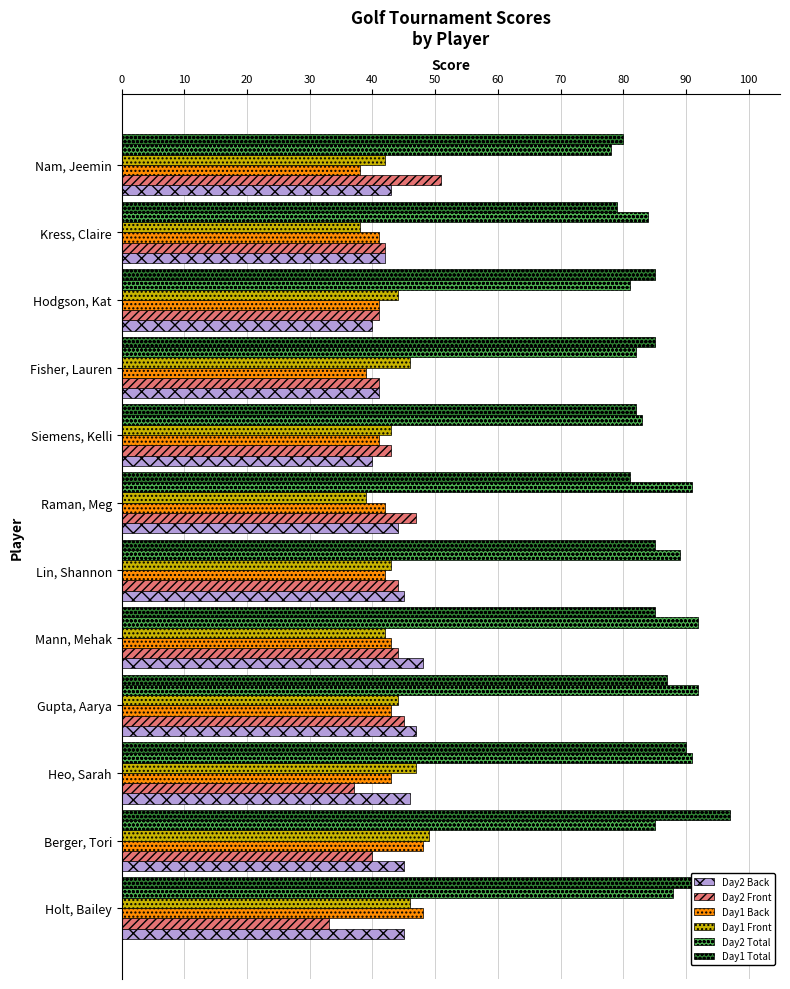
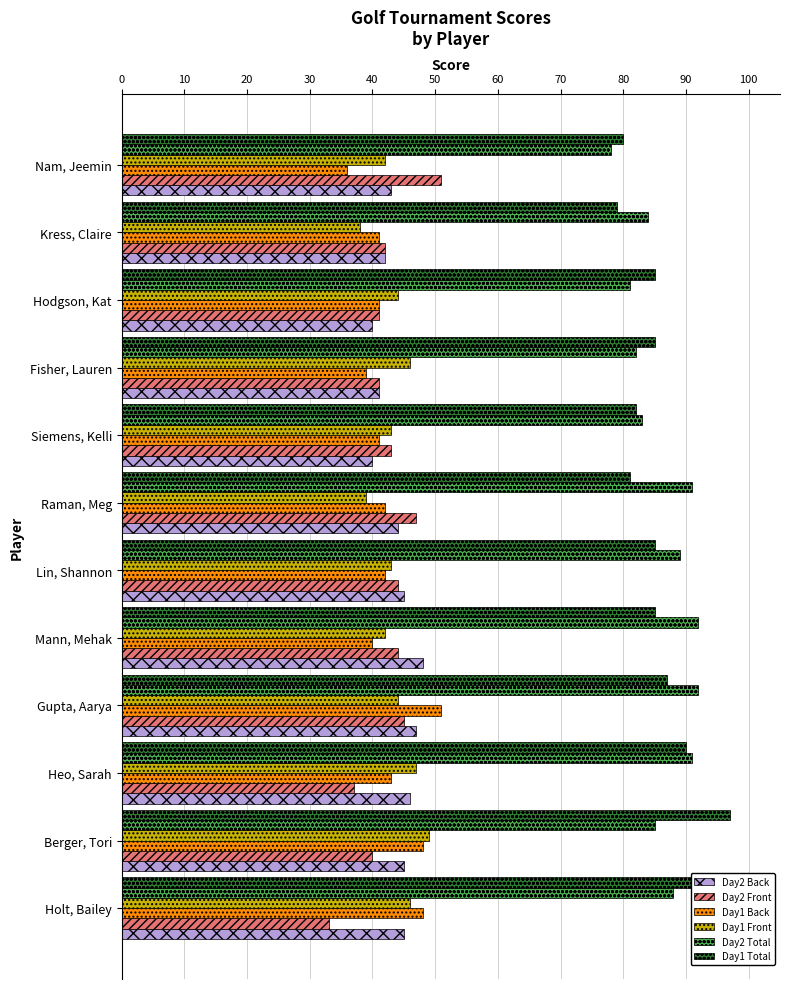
  {
    "Day2 Back": {
      "Nam, Jeemin": 43,
      "Kress, Claire": 42,
      "Hodgson, Kat": 40,
      "Fisher, Lauren": 41,
      "Siemens, Kelli": 40,
      "Raman, Meg": 44,
      "Lin, Shannon": 45,
      "Mann, Mehak": 48,
      "Gupta, Aarya": 47,
      "Heo, Sarah": 46,
      "Berger, Tori": 45,
      "Holt, Bailey": 45
    },
    "Day2 Front": {
      "Nam, Jeemin": 51,
      "Kress, Claire": 42,
      "Hodgson, Kat": 41,
      "Fisher, Lauren": 41,
      "Siemens, Kelli": 43,
      "Raman, Meg": 47,
      "Lin, Shannon": 44,
      "Mann, Mehak": 44,
      "Gupta, Aarya": 45,
      "Heo, Sarah": 37,
      "Berger, Tori": 40,
      "Holt, Bailey": 33
    },
    "Day1 Back": {
-     "Nam, Jeemin": 38,
+     "Nam, Jeemin": 36,
      "Kress, Claire": 41,
      "Hodgson, Kat": 41,
      "Fisher, Lauren": 39,
      "Siemens, Kelli": 41,
      "Raman, Meg": 42,
      "Lin, Shannon": 42,
-     "Mann, Mehak": 43,
-     "Gupta, Aarya": 43,
+     "Mann, Mehak": 40,
+     "Gupta, Aarya": 51,
      "Heo, Sarah": 43,
      "Berger, Tori": 48,
      "Holt, Bailey": 48
    },
    "Day1 Front": {
      "Nam, Jeemin": 42,
      "Kress, Claire": 38,
      "Hodgson, Kat": 44,
      "Fisher, Lauren": 46,
      "Siemens, Kelli": 43,
      "Raman, Meg": 39,
      "Lin, Shannon": 43,
      "Mann, Mehak": 42,
      "Gupta, Aarya": 44,
      "Heo, Sarah": 47,
      "Berger, Tori": 49,
      "Holt, Bailey": 46
    },
    "Day2 Total": {
      "Nam, Jeemin": 78,
      "Kress, Claire": 84,
      "Hodgson, Kat": 81,
      "Fisher, Lauren": 82,
      "Siemens, Kelli": 83,
      "Raman, Meg": 91,
      "Lin, Shannon": 89,
      "Mann, Mehak": 92,
      "Gupta, Aarya": 92,
      "Heo, Sarah": 91,
      "Berger, Tori": 85,
      "Holt, Bailey": 88
    },
    "Day1 Total": {
      "Nam, Jeemin": 80,
      "Kress, Claire": 79,
      "Hodgson, Kat": 85,
      "Fisher, Lauren": 85,
      "Siemens, Kelli": 82,
      "Raman, Meg": 81,
      "Lin, Shannon": 85,
      "Mann, Mehak": 85,
      "Gupta, Aarya": 87,
      "Heo, Sarah": 90,
      "Berger, Tori": 97
    }
  }
